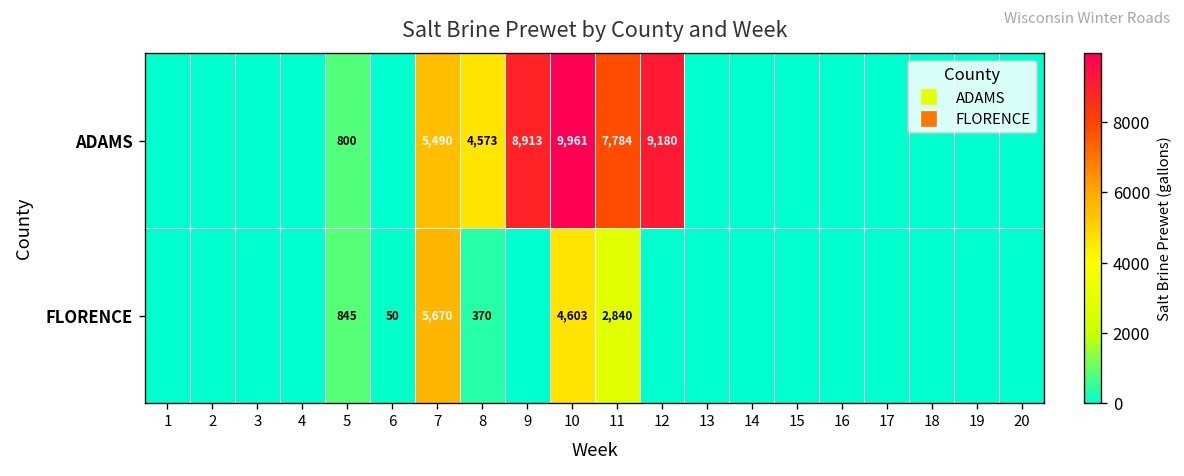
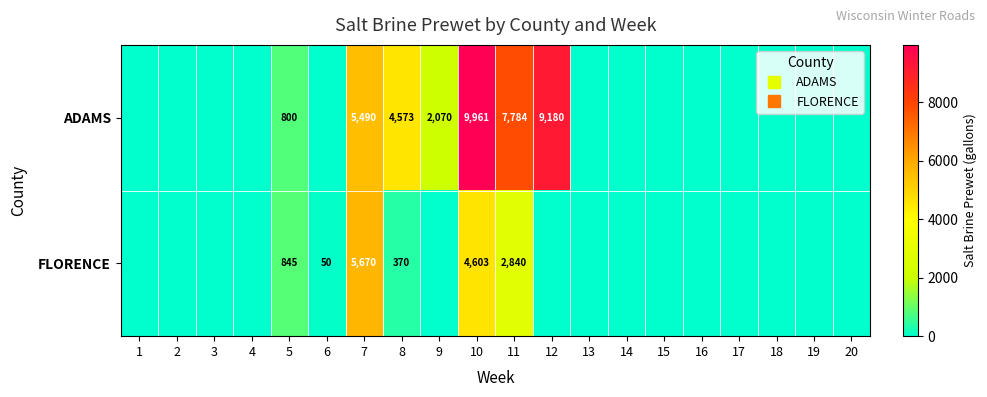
  {
    "ADAMS": {
      "5": "800",
      "7": "5,490",
      "8": "4,573",
-     "9": "8,913",
+     "9": "2,070",
      "10": "9,961",
      "11": "7,784",
      "12": "9,180"
    },
    "FLORENCE": {
      "5": "845",
      "6": "50",
      "7": "5,670",
      "8": "370",
      "10": "4,603",
      "11": "2,840"
    }
  }
